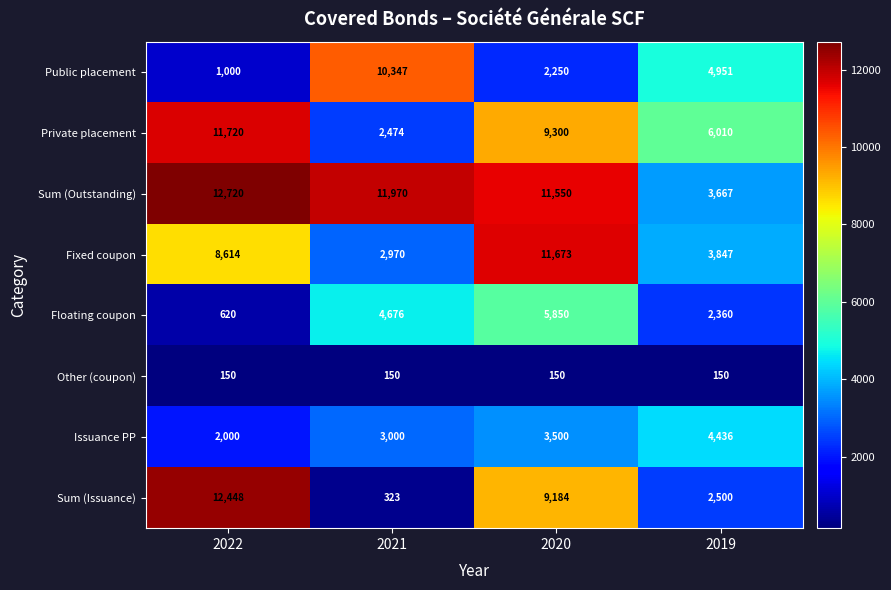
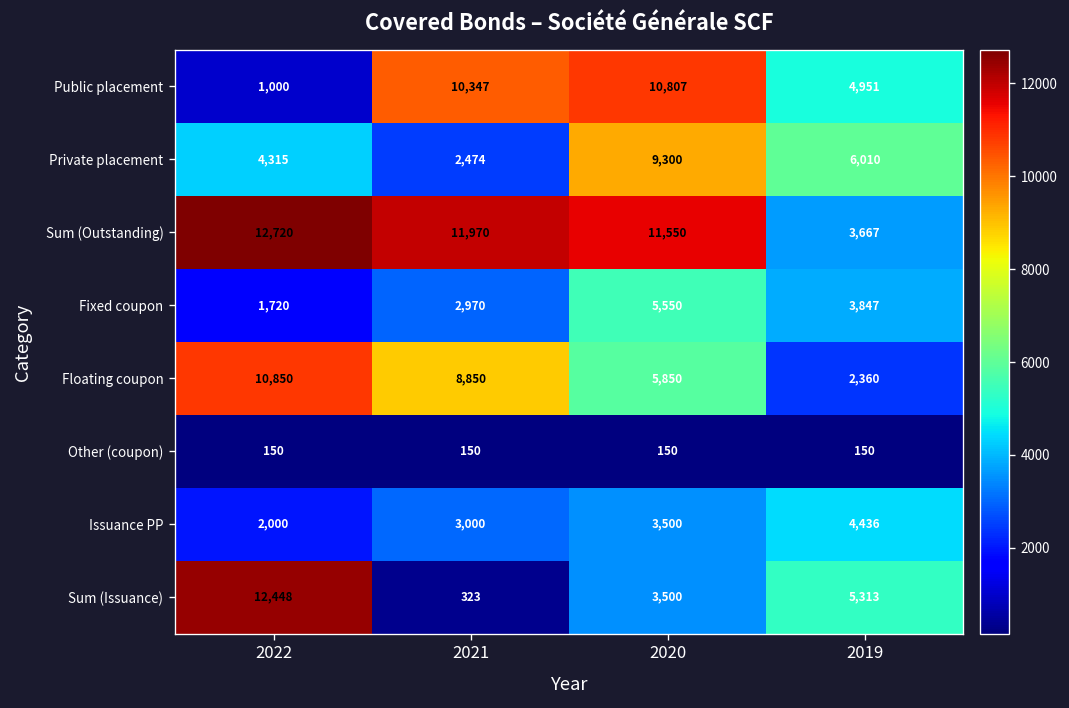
  {
    "Public placement": {
      "2022": "1,000",
      "2021": "10,347",
-     "2020": "2,250",
+     "2020": "10,807",
      "2019": "4,951"
    },
    "Private placement": {
-     "2022": "11,720",
+     "2022": "4,315",
      "2021": "2,474",
      "2020": "9,300",
      "2019": "6,010"
    },
    "Sum (Outstanding)": {
      "2022": "12,720",
      "2021": "11,970",
      "2020": "11,550",
      "2019": "3,667"
    },
    "Fixed coupon": {
-     "2022": "8,614",
+     "2022": "1,720",
      "2021": "2,970",
-     "2020": "11,673",
+     "2020": "5,550",
      "2019": "3,847"
    },
    "Floating coupon": {
-     "2022": "620",
-     "2021": "4,676",
+     "2022": "10,850",
+     "2021": "8,850",
      "2020": "5,850",
      "2019": "2,360"
    },
    "Other (coupon)": {
      "2022": "150",
      "2021": "150",
      "2020": "150",
      "2019": "150"
    },
    "Issuance PP": {
      "2022": "2,000",
      "2021": "3,000",
      "2020": "3,500",
      "2019": "4,436"
    },
    "Sum (Issuance)": {
      "2022": "12,448",
      "2021": "323",
-     "2020": "9,184",
-     "2019": "2,500"
+     "2020": "3,500",
+     "2019": "5,313"
    }
  }
